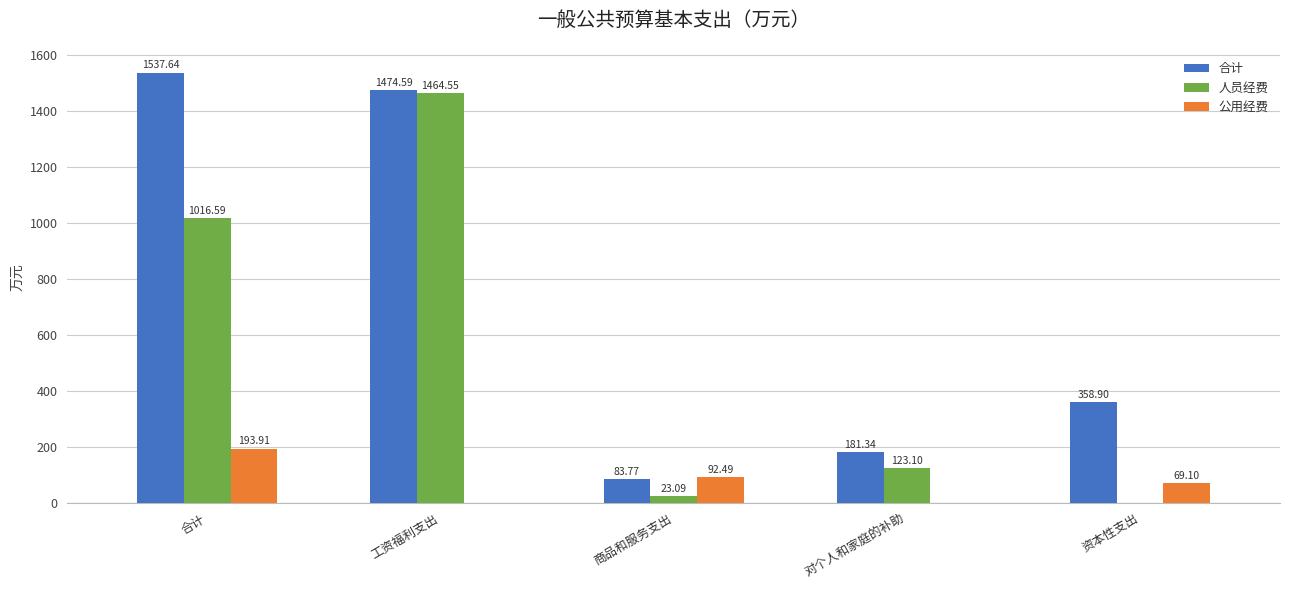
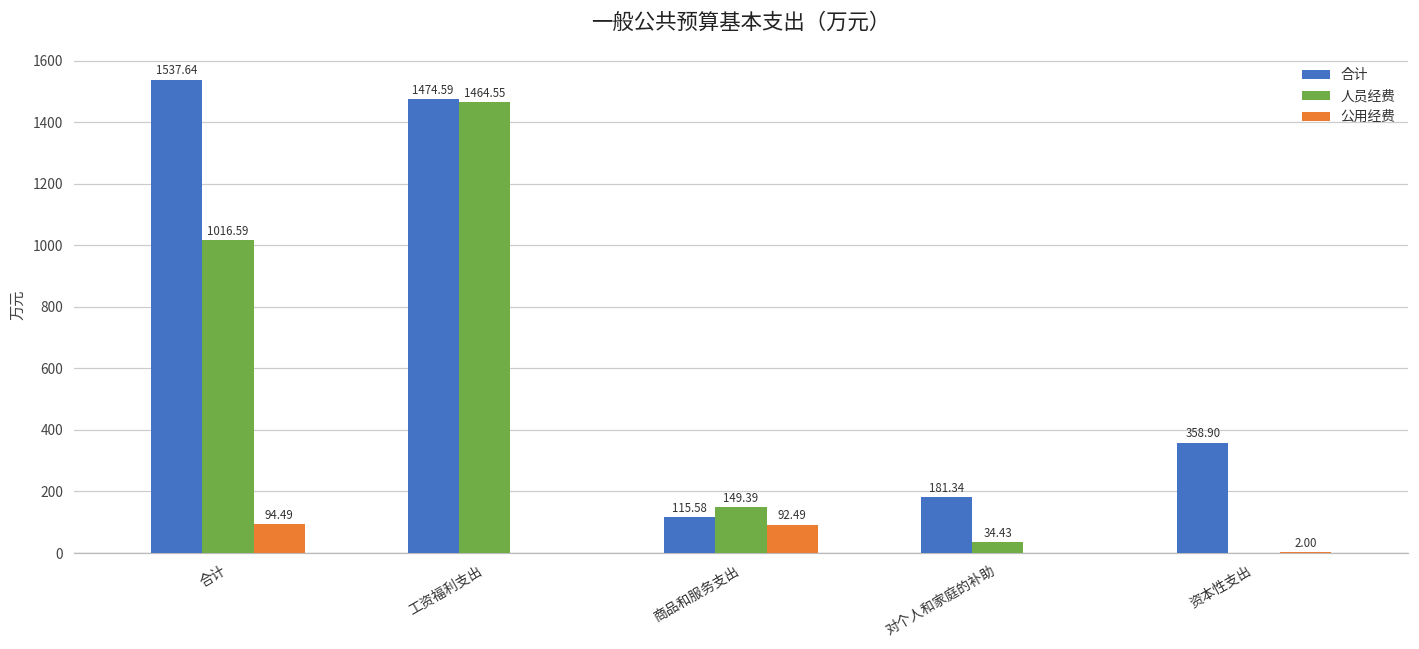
  {
    "合计": {
      "合计": 1537.64,
      "工资福利支出": 1474.59,
-     "商品和服务支出": 83.77,
+     "商品和服务支出": 115.58,
      "对个人和家庭的补助": 181.34,
      "资本性支出": 358.90
    },
    "人员经费": {
      "合计": 1016.59,
      "工资福利支出": 1464.55,
-     "商品和服务支出": 23.09,
-     "对个人和家庭的补助": 123.10
+     "商品和服务支出": 149.39,
+     "对个人和家庭的补助": 34.43
    },
    "公用经费": {
-     "合计": 193.91,
+     "合计": 94.49,
      "商品和服务支出": 92.49,
-     "资本性支出": 69.10
+     "资本性支出": 2.00
    }
  }
